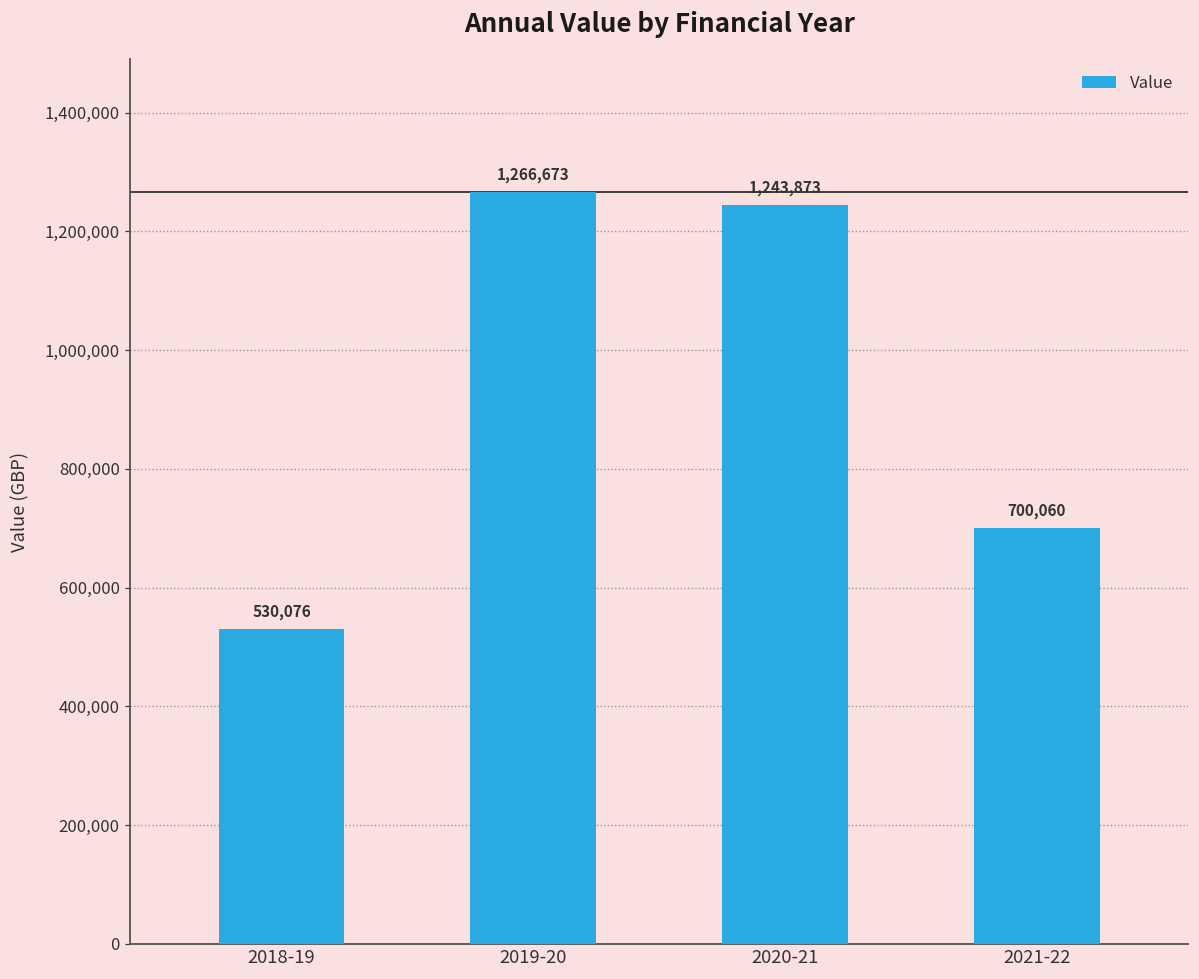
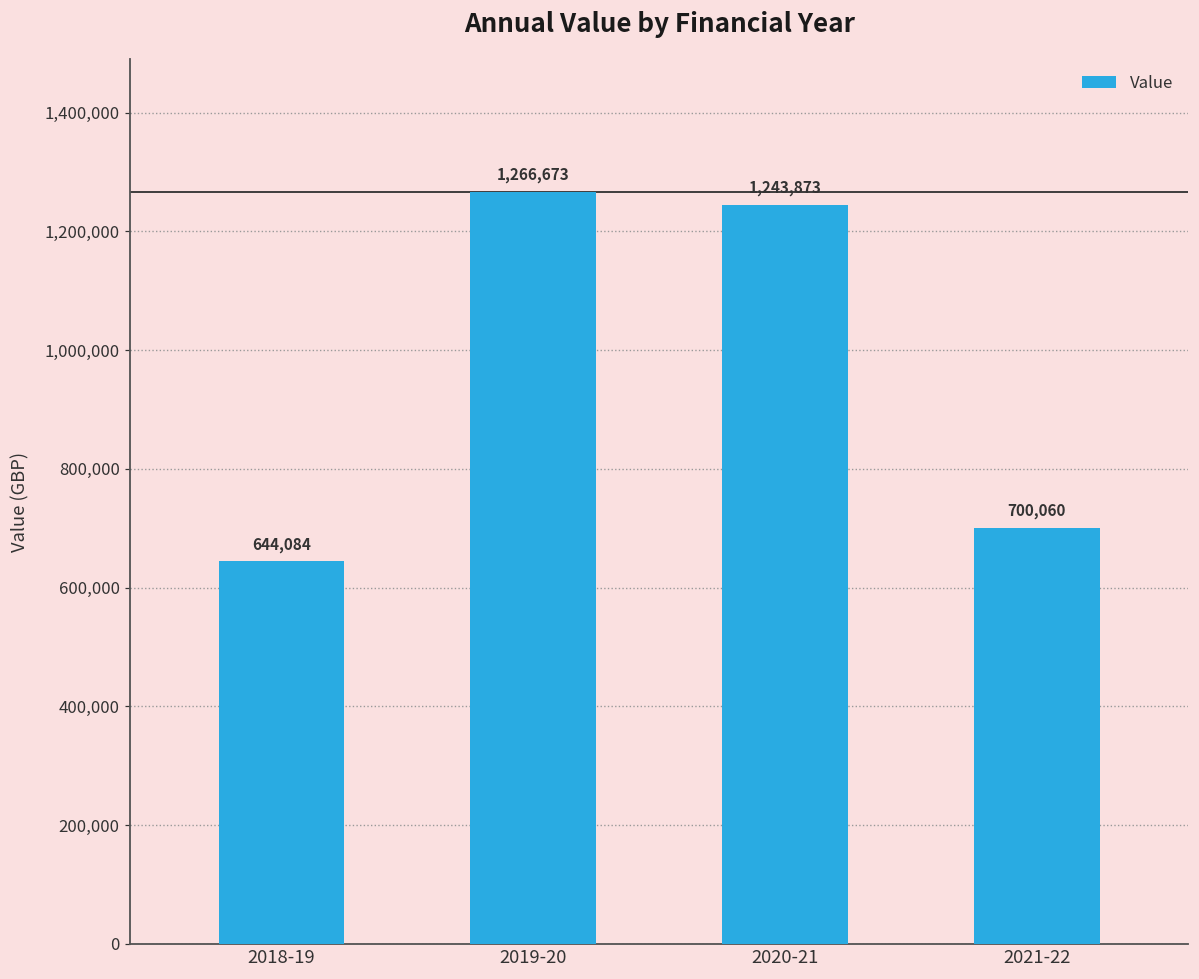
  {
-   "2018-19": "530,076",
+   "2018-19": "644,084",
    "2019-20": "1,266,673",
    "2020-21": "1,243,873",
    "2021-22": "700,060"
  }
